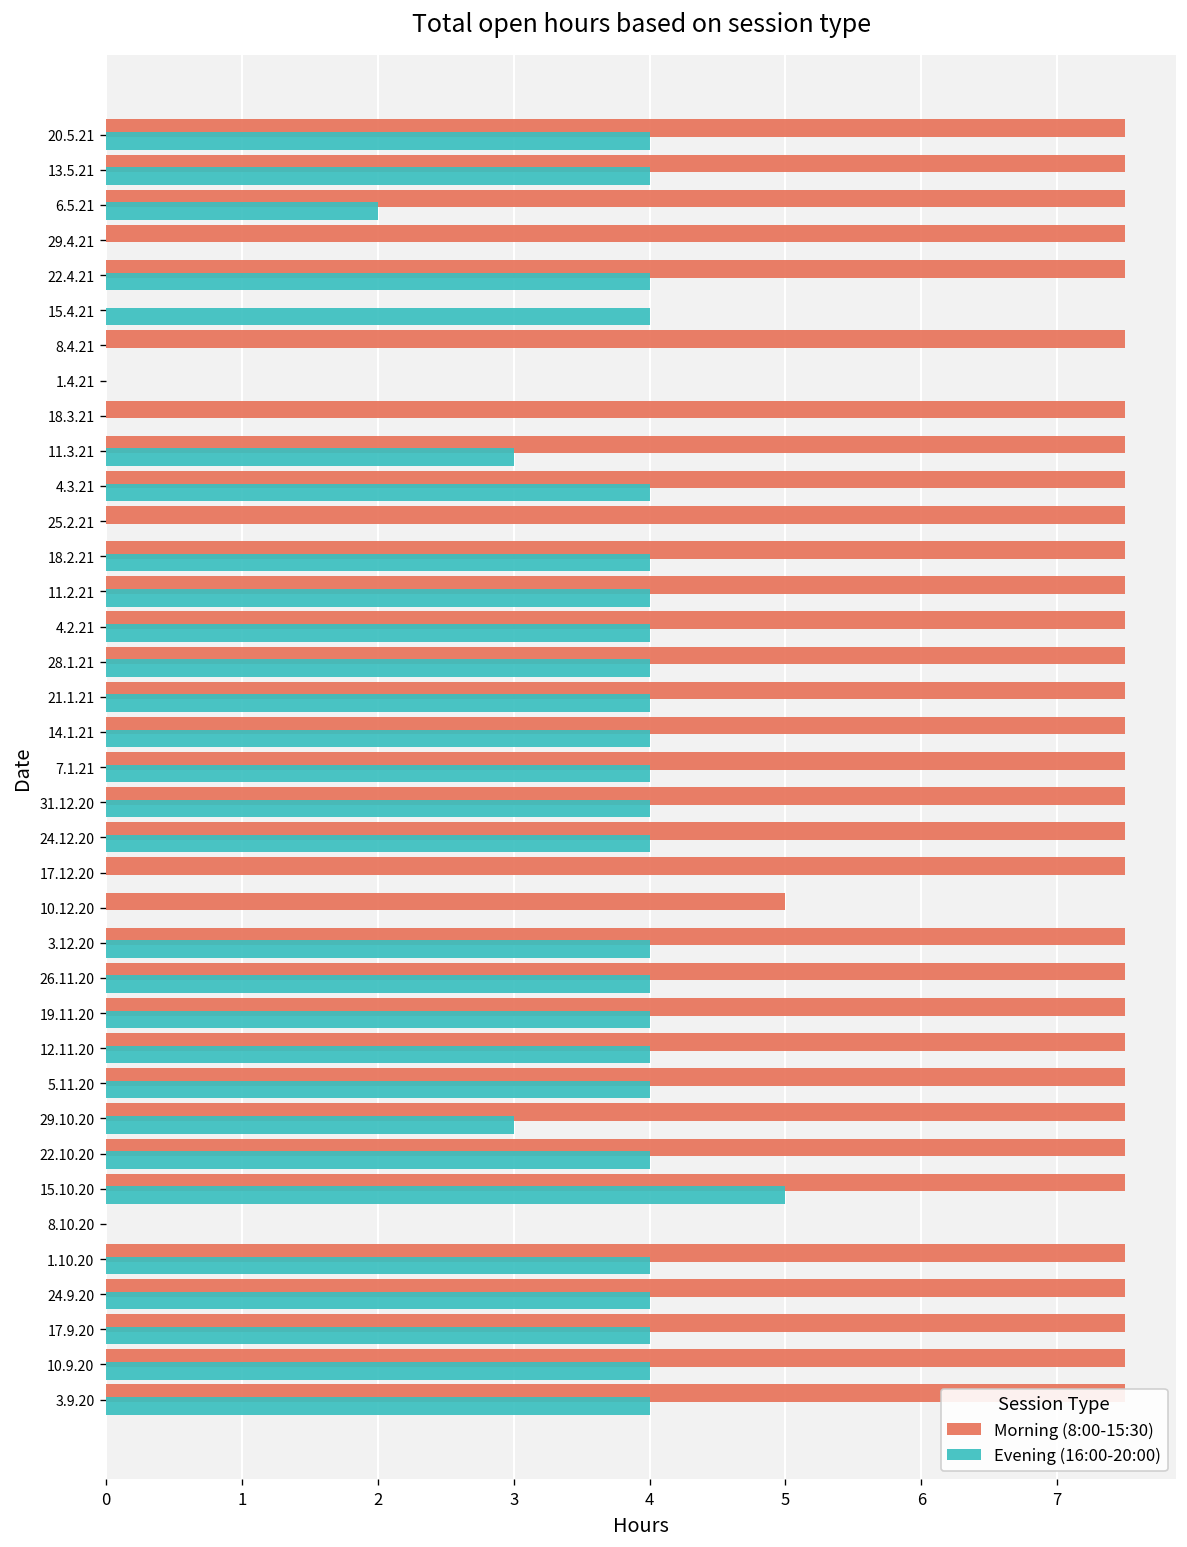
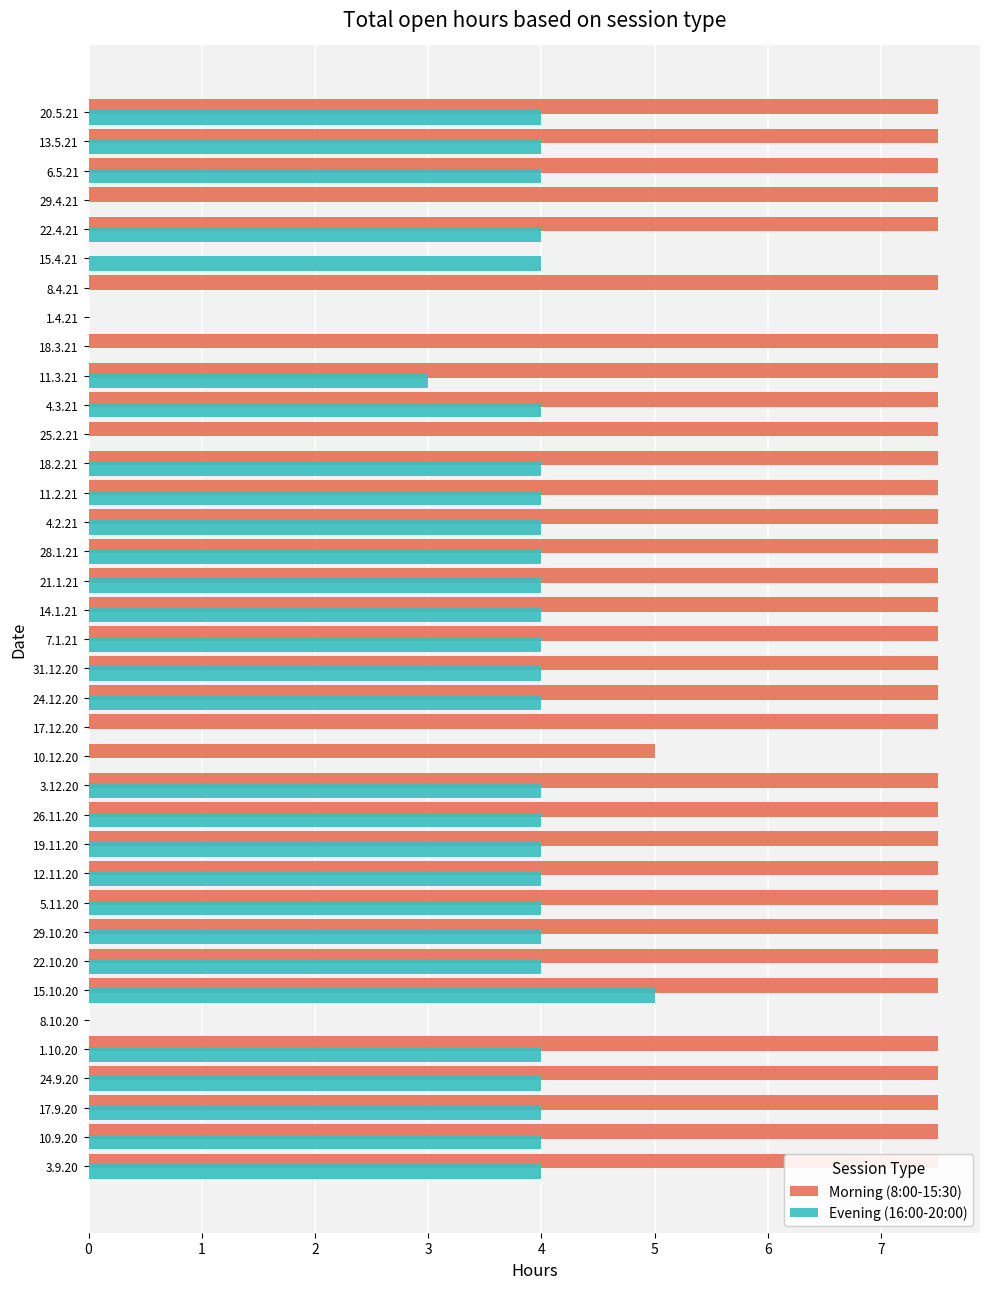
  {
    "Morning (8:00-15:30)": {
      "20.5.21": 7.50,
      "13.5.21": 7.50,
      "6.5.21": 7.50,
      "29.4.21": 7.50,
      "22.4.21": 7.50,
      "15.4.21": 0,
      "8.4.21": 7.50,
      "1.4.21": 0,
      "18.3.21": 7.50,
      "11.3.21": 7.50,
      "4.3.21": 7.50,
      "25.2.21": 7.50,
      "18.2.21": 7.50,
      "11.2.21": 7.50,
      "4.2.21": 7.50,
      "28.1.21": 7.50,
      "21.1.21": 7.50,
      "14.1.21": 7.50,
      "7.1.21": 7.50,
      "31.12.20": 7.50,
      "24.12.20": 7.50,
      "17.12.20": 7.50,
      "10.12.20": 5,
      "3.12.20": 7.50,
      "26.11.20": 7.50,
      "19.11.20": 7.50,
      "12.11.20": 7.50,
      "5.11.20": 7.50,
      "29.10.20": 7.50,
      "22.10.20": 7.50,
      "15.10.20": 7.50,
      "8.10.20": 0,
      "1.10.20": 7.50,
      "24.9.20": 7.50,
      "17.9.20": 7.50,
      "10.9.20": 7.50
    },
    "Evening (16:00-20:00)": {
      "20.5.21": 4,
      "13.5.21": 4,
-     "6.5.21": 2,
+     "6.5.21": 4,
      "29.4.21": 0,
      "22.4.21": 4,
      "15.4.21": 4,
      "8.4.21": 0,
      "1.4.21": 0,
      "18.3.21": 0,
      "11.3.21": 3,
      "4.3.21": 4,
      "25.2.21": 0,
      "18.2.21": 4,
      "11.2.21": 4,
      "4.2.21": 4,
      "28.1.21": 4,
      "21.1.21": 4,
      "14.1.21": 4,
      "7.1.21": 4,
      "31.12.20": 4,
      "24.12.20": 4,
      "17.12.20": 0,
      "10.12.20": 0,
      "3.12.20": 4,
      "26.11.20": 4,
      "19.11.20": 4,
      "12.11.20": 4,
      "5.11.20": 4,
-     "29.10.20": 3,
+     "29.10.20": 4,
      "22.10.20": 4,
      "15.10.20": 5,
      "8.10.20": 0,
      "1.10.20": 4,
      "24.9.20": 4,
      "17.9.20": 4,
      "10.9.20": 4,
      "3.9.20": 4
    }
  }
